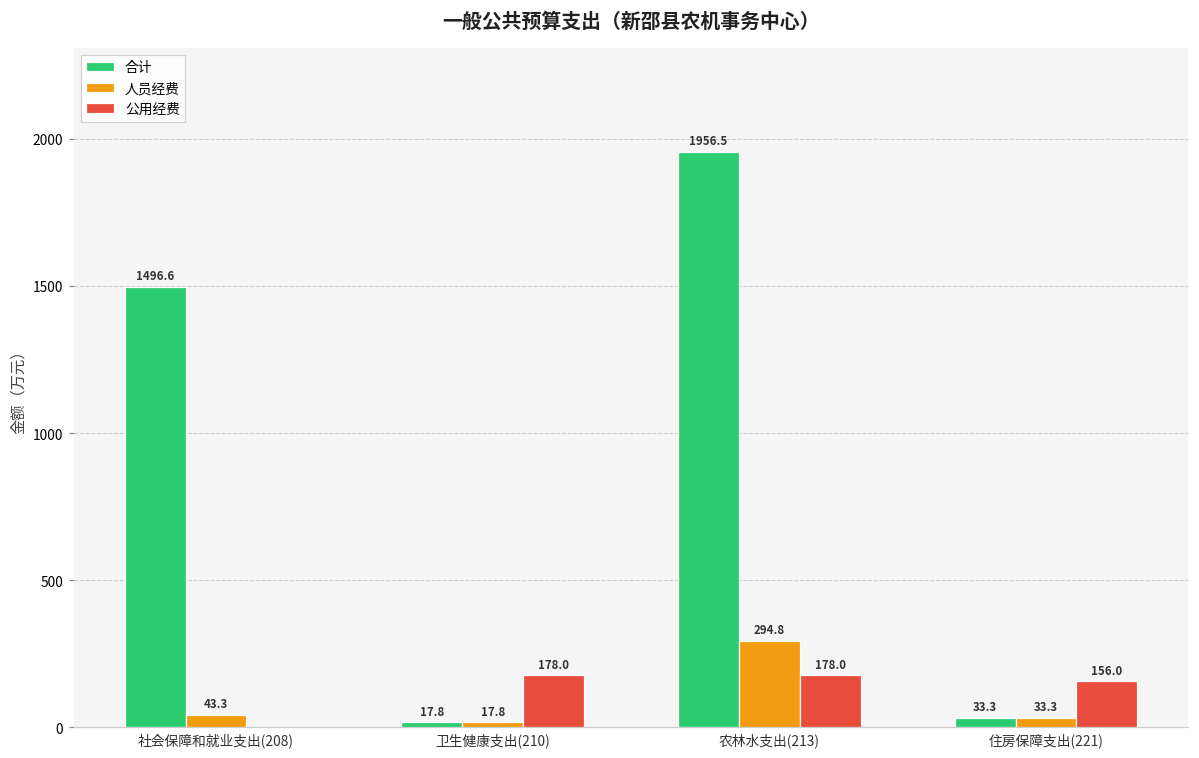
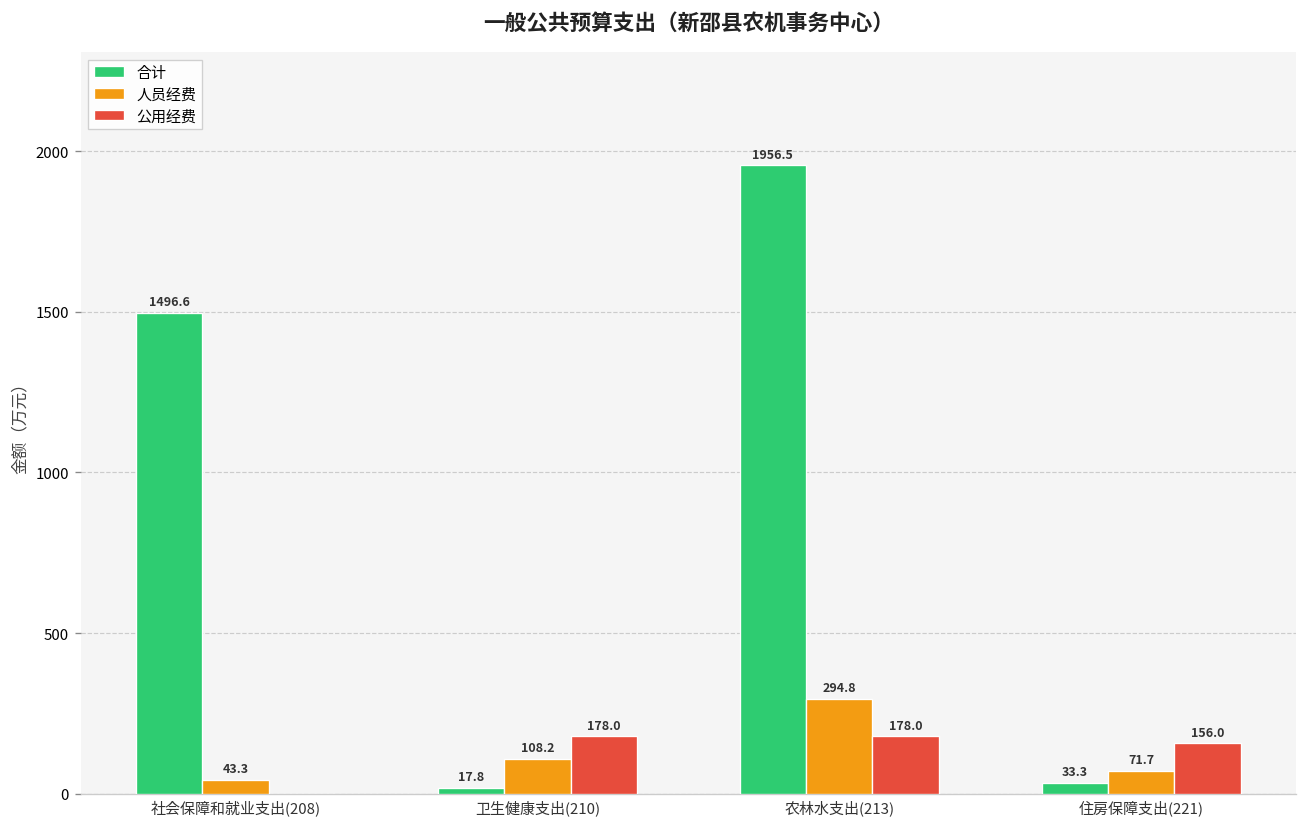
  {
    "合计": {
      "社会保障和就业支出(208)": 1496.6,
      "卫生健康支出(210)": 17.8,
      "农林水支出(213)": 1956.5,
      "住房保障支出(221)": 33.3
    },
    "人员经费": {
      "社会保障和就业支出(208)": 43.3,
-     "卫生健康支出(210)": 17.8,
+     "卫生健康支出(210)": 108.2,
      "农林水支出(213)": 294.8,
-     "住房保障支出(221)": 33.3
+     "住房保障支出(221)": 71.7
    },
    "公用经费": {
      "卫生健康支出(210)": 178.0,
      "农林水支出(213)": 178.0,
      "住房保障支出(221)": 156.0
    }
  }
